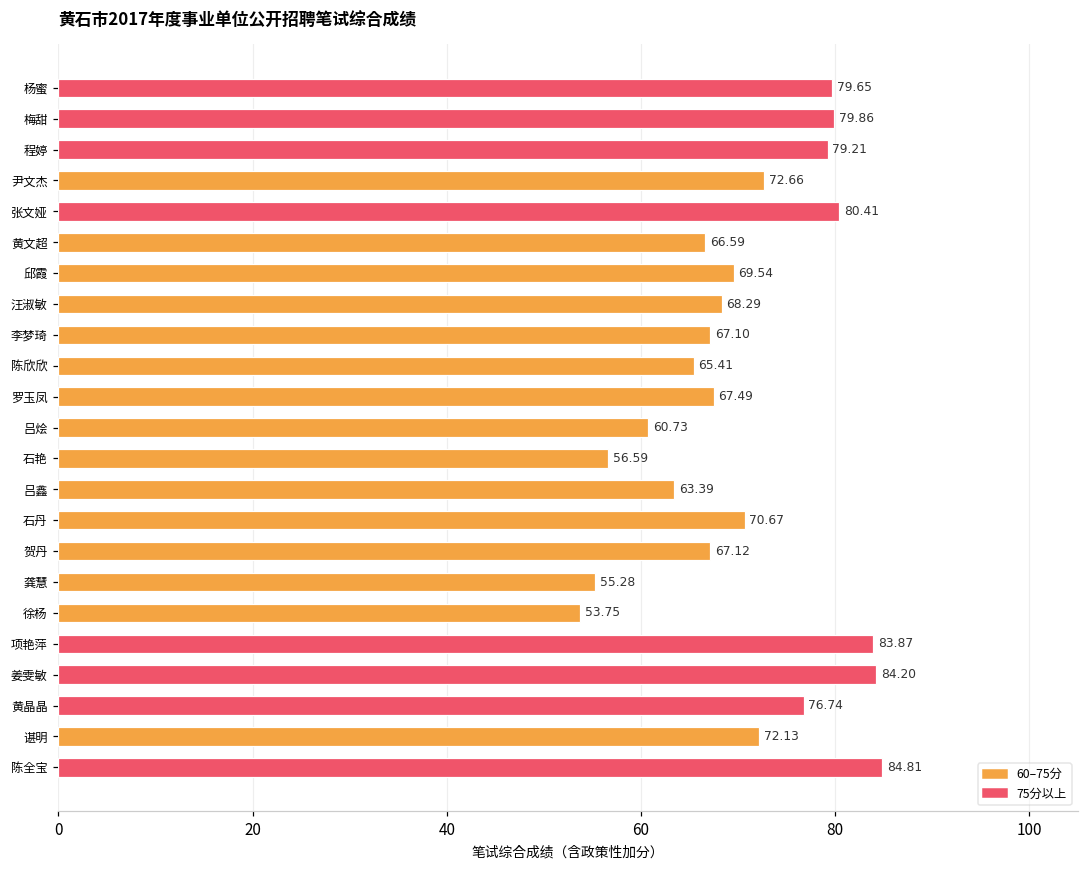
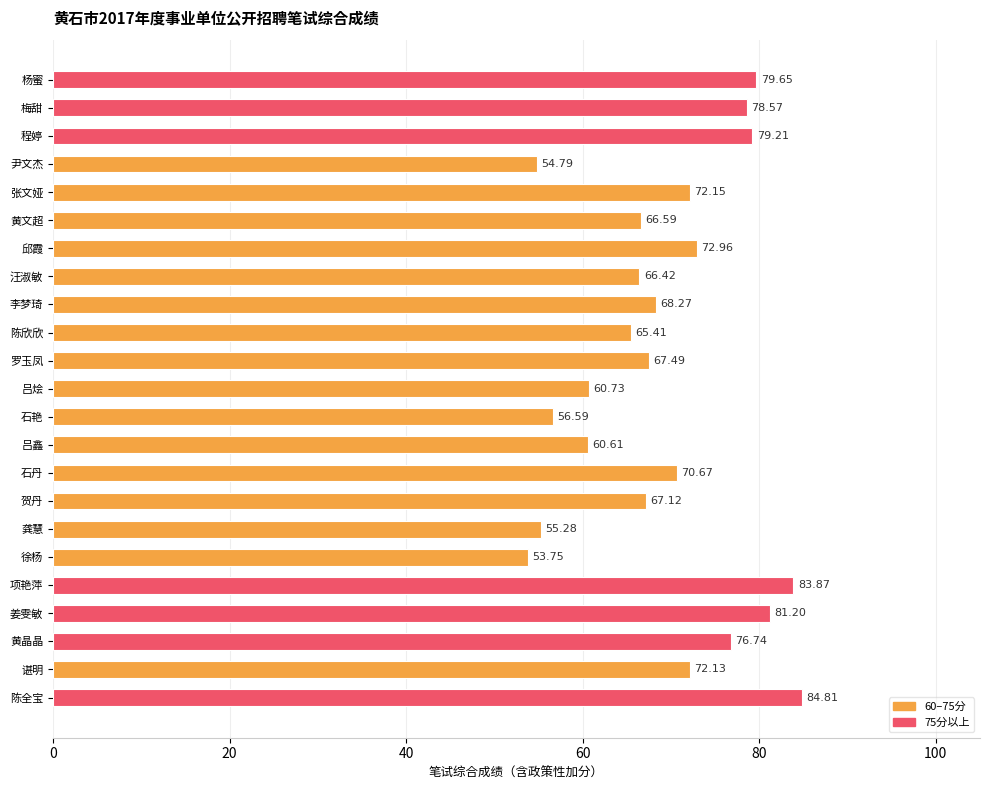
  {
    "杨蜜": 79.65,
-   "梅甜": 79.86,
+   "梅甜": 78.57,
    "程婷": 79.21,
-   "尹文杰": 72.66,
-   "张文娅": 80.41,
+   "尹文杰": 54.79,
+   "张文娅": 72.15,
    "黄文超": 66.59,
-   "邱霞": 69.54,
-   "汪淑敏": 68.29,
-   "李梦琦": 67.10,
+   "邱霞": 72.96,
+   "汪淑敏": 66.42,
+   "李梦琦": 68.27,
    "陈欣欣": 65.41,
    "罗玉凤": 67.49,
    "吕烩": 60.73,
    "石艳": 56.59,
-   "吕鑫": 63.39,
+   "吕鑫": 60.61,
    "石丹": 70.67,
    "贺丹": 67.12,
    "龚慧": 55.28,
    "徐杨": 53.75,
    "项艳萍": 83.87,
-   "姜雯敏": 84.20,
+   "姜雯敏": 81.20,
    "黄晶晶": 76.74,
    "谌明": 72.13,
    "陈全宝": 84.81
  }
